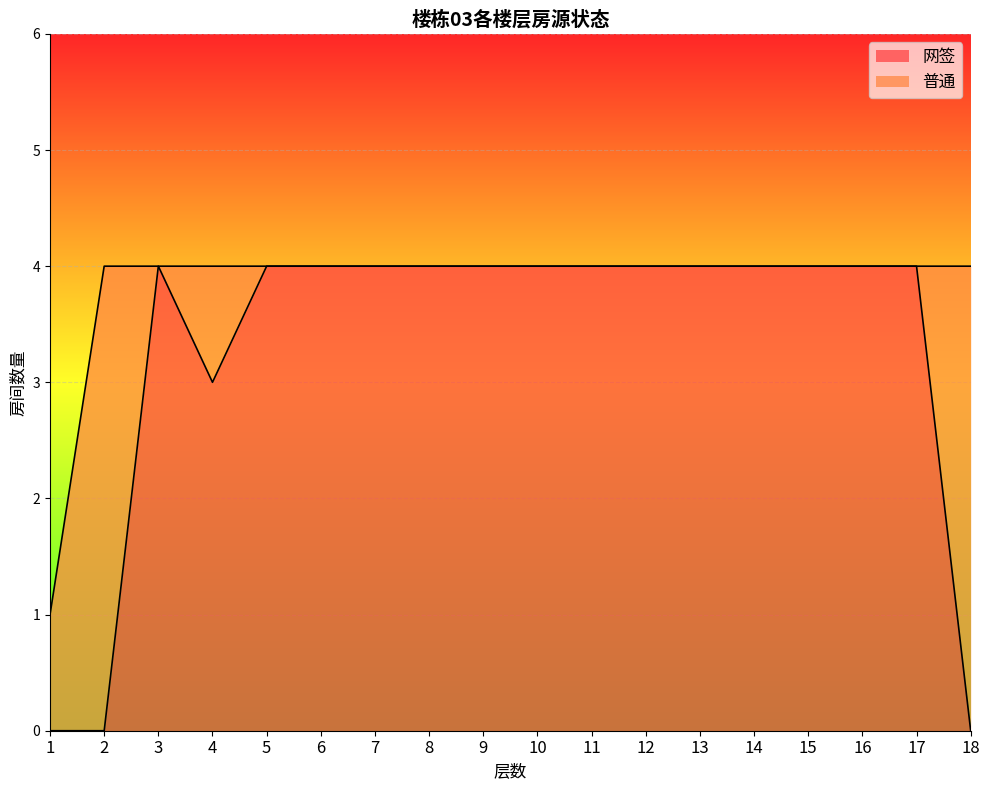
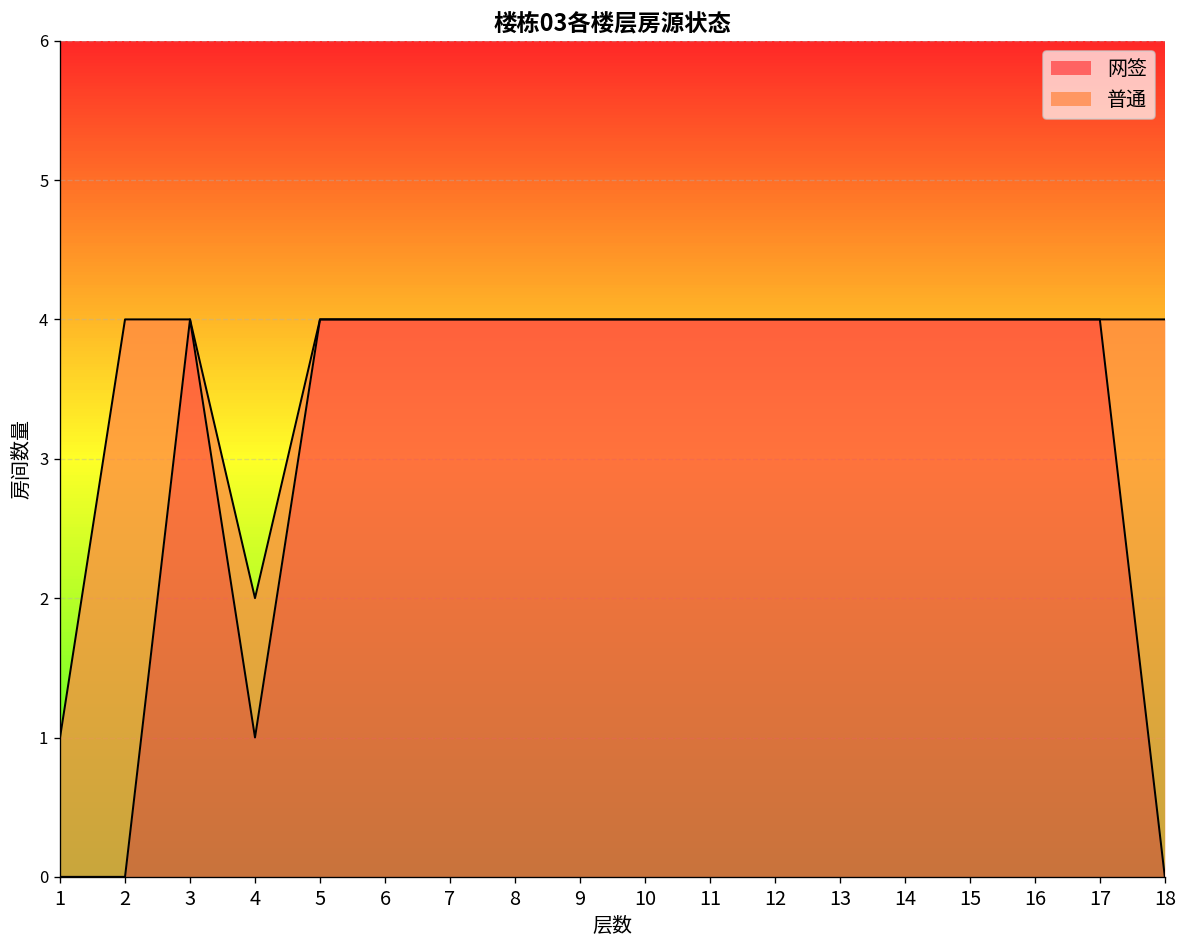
  {
    "网签": {
      "1": 0,
      "2": 0,
-     "4": 3,
+     "4": 1,
      "18": 0
    },
    "普通": {
      "1": 1,
      "2": 4,
      "4": 1,
      "18": 4
    }
  }
